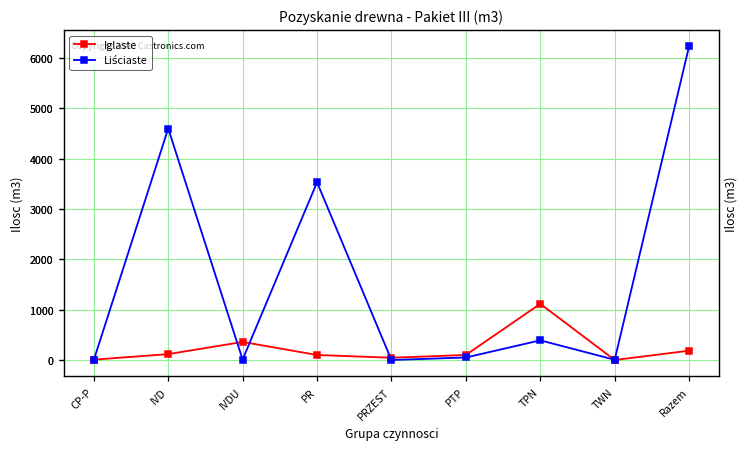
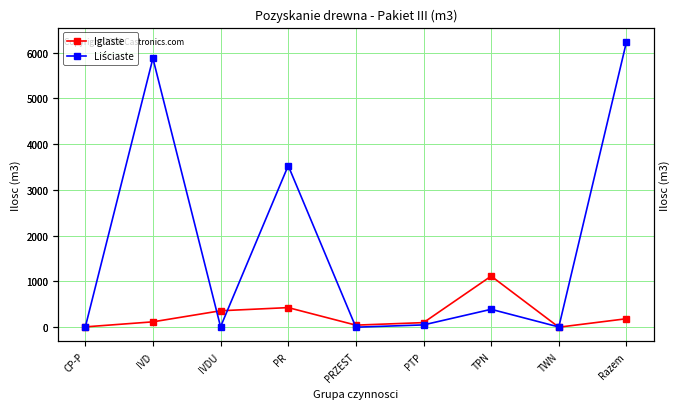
  {
    "Iglaste": {
      "IVD": 100,
      "IVDU": 400,
-     "PR": 100,
+     "PR": 400,
      "TPN": 1100,
      "Razem": 200
    },
    "Liściaste": {
-     "IVD": 4600,
+     "IVD": 5900,
      "IVDU": 0,
      "PR": 3500,
      "TPN": 400,
      "Razem": 6200
    }
  }
